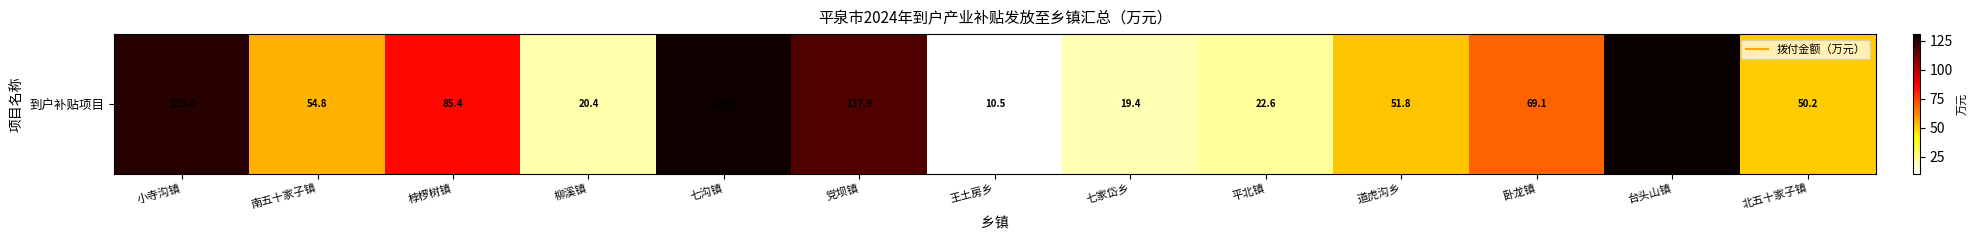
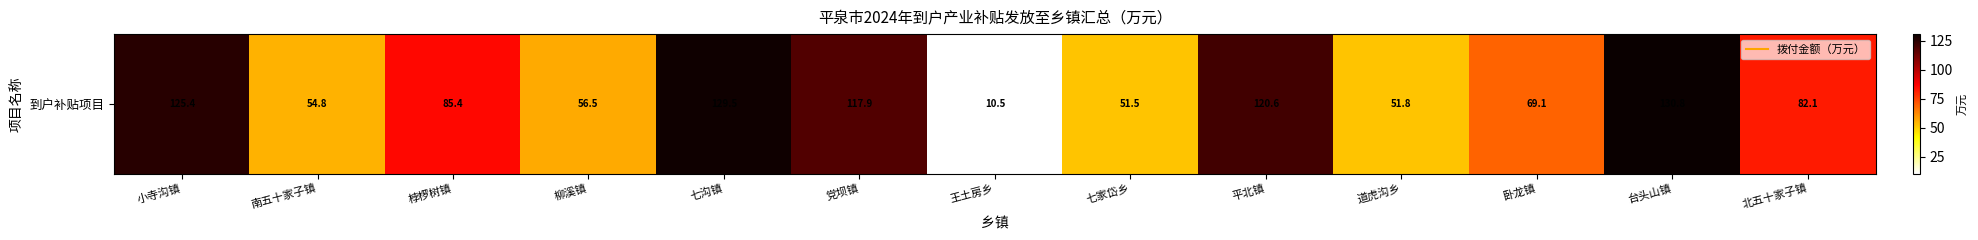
  {
    "到户补贴项目": {
      "南五十家子镇": 54.8,
      "桲椤树镇": 85.4,
-     "柳溪镇": 20.4,
+     "柳溪镇": 56.5,
      "党坝镇": 117.9,
      "王土房乡": 10.5,
-     "七家岱乡": 19.4,
-     "平北镇": 22.6,
+     "七家岱乡": 51.5,
+     "平北镇": 120.6,
      "道虎沟乡": 51.8,
      "卧龙镇": 69.1,
-     "北五十家子镇": 50.2
+     "北五十家子镇": 82.1
    }
  }
